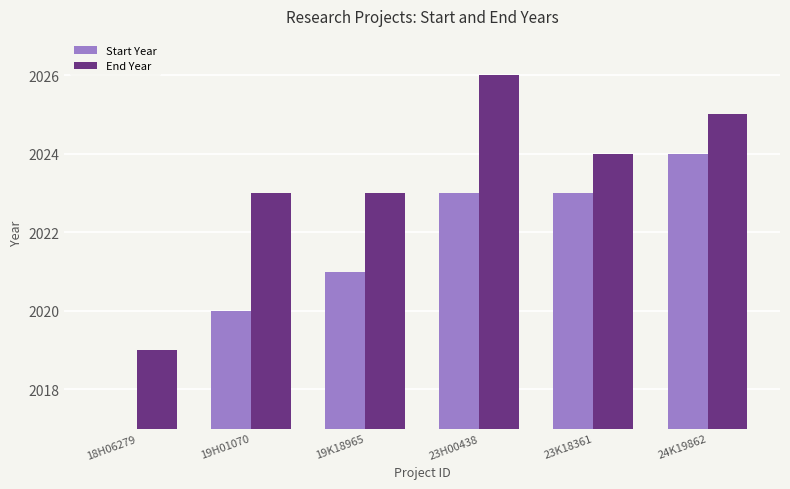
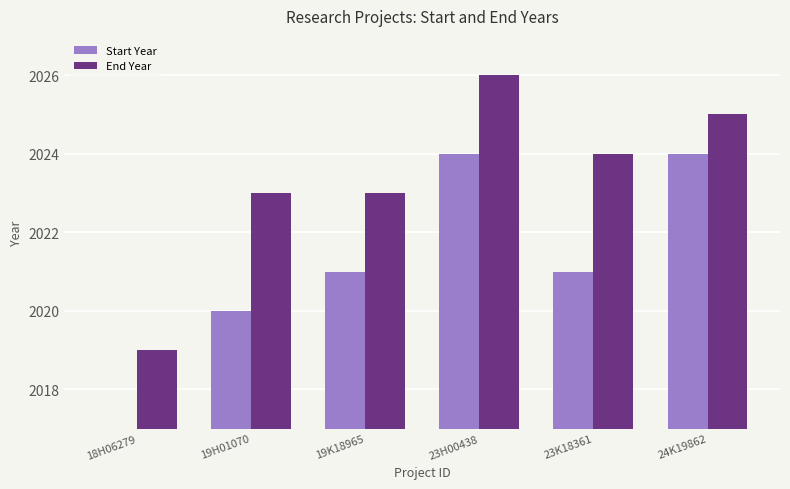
  {
    "Start Year": {
      "18H06279": 2017,
      "19H01070": 2020,
      "19K18965": 2021,
-     "23H00438": 2023,
-     "23K18361": 2023,
+     "23H00438": 2024,
+     "23K18361": 2021,
      "24K19862": 2024
    },
    "End Year": {
      "18H06279": 2019,
      "19H01070": 2023,
      "19K18965": 2023,
      "23H00438": 2026,
      "23K18361": 2024,
      "24K19862": 2025
    }
  }
